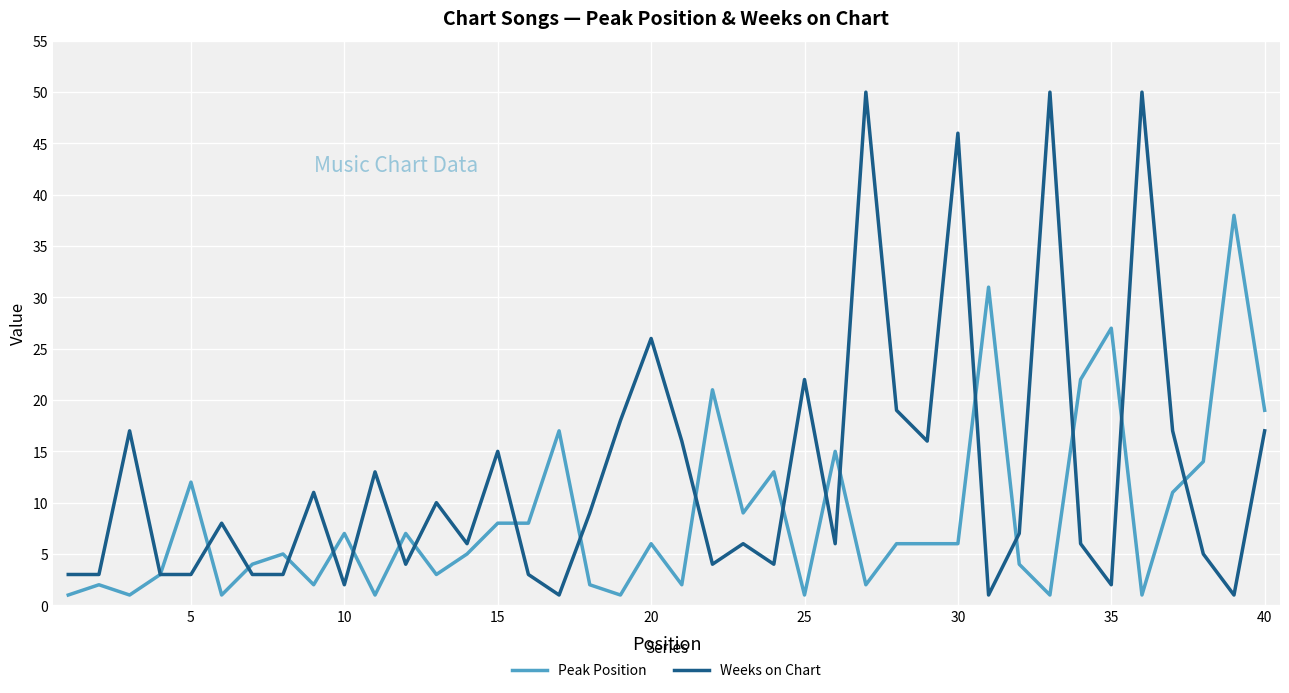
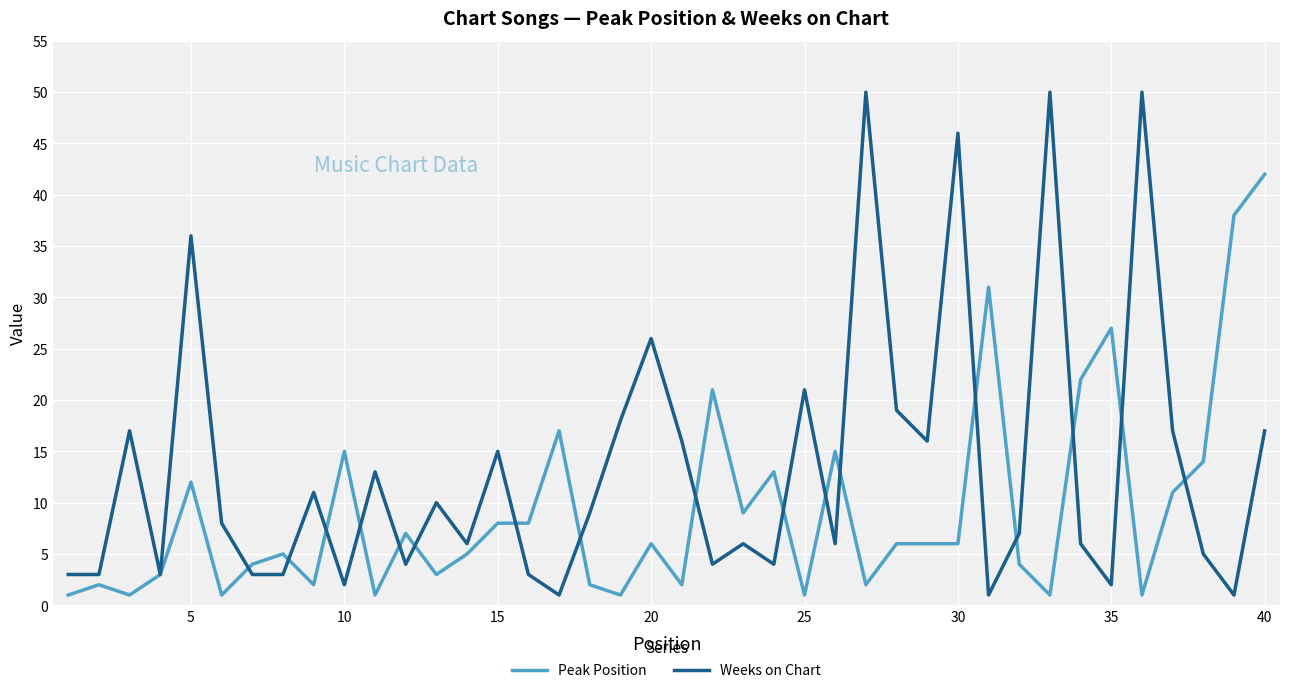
  {
    "Peak Position": {
      "5": 12,
-     "10": 7,
+     "10": 15,
      "15": 8,
      "20": 6,
      "25": 1,
      "30": 6,
      "35": 27,
-     "40": 19
+     "40": 42
    },
    "Weeks on Chart": {
-     "5": 3,
+     "5": 36,
      "10": 2,
      "15": 15,
      "20": 26,
-     "25": 22,
+     "25": 21,
      "30": 46,
      "35": 2,
      "40": 17
    }
  }
